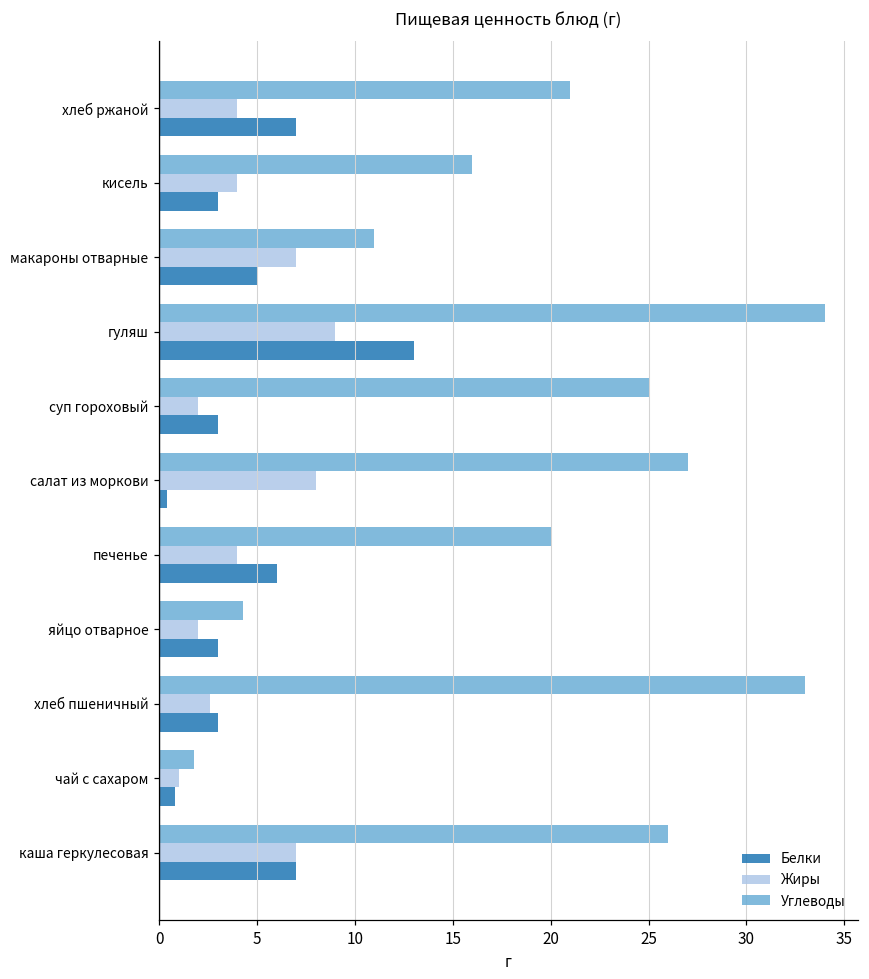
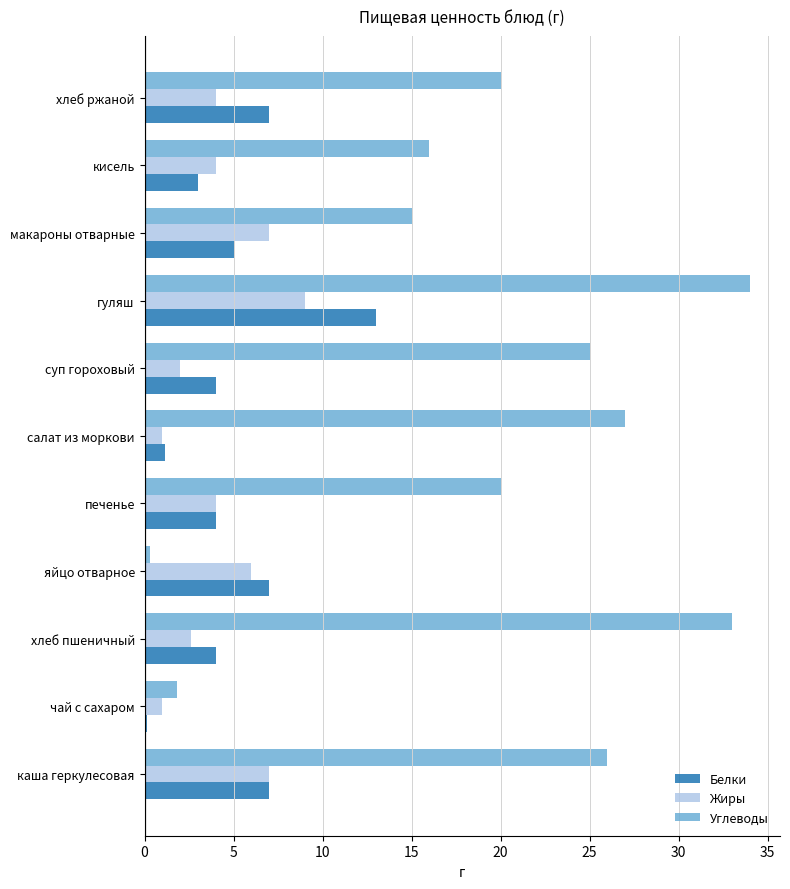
  {
    "Белки": {
      "хлеб ржаной": 7.0,
      "кисель": 3.0,
      "макароны отварные": 5.0,
      "гуляш": 13.0,
-     "суп гороховый": 3,
-     "салат из моркови": 0.4,
-     "печенье": 6,
-     "яйцо отварное": 3,
-     "хлеб пшеничный": 3,
-     "чай с сахаром": 0.8,
+     "суп гороховый": 4,
+     "салат из моркови": 1.1,
+     "печенье": 4,
+     "яйцо отварное": 7,
+     "хлеб пшеничный": 4,
+     "чай с сахаром": 0.1,
      "каша геркулесовая": 7.0
    },
    "Жиры": {
      "хлеб ржаной": 4,
      "кисель": 4,
      "макароны отварные": 7,
      "гуляш": 9,
      "суп гороховый": 2,
-     "салат из моркови": 8,
+     "салат из моркови": 1,
      "печенье": 4,
-     "яйцо отварное": 2,
+     "яйцо отварное": 6,
      "хлеб пшеничный": 2.6,
      "чай с сахаром": 1,
      "каша геркулесовая": 7
    },
    "Углеводы": {
-     "хлеб ржаной": 21,
+     "хлеб ржаной": 20,
      "кисель": 16.0,
-     "макароны отварные": 11,
+     "макароны отварные": 15,
      "гуляш": 34.0,
      "суп гороховый": 25.0,
      "салат из моркови": 27.0,
      "печенье": 20.0,
-     "яйцо отварное": 4.3,
+     "яйцо отварное": 0.3,
      "хлеб пшеничный": 33.0,
      "чай с сахаром": 1.8,
      "каша геркулесовая": 26.0
    }
  }
